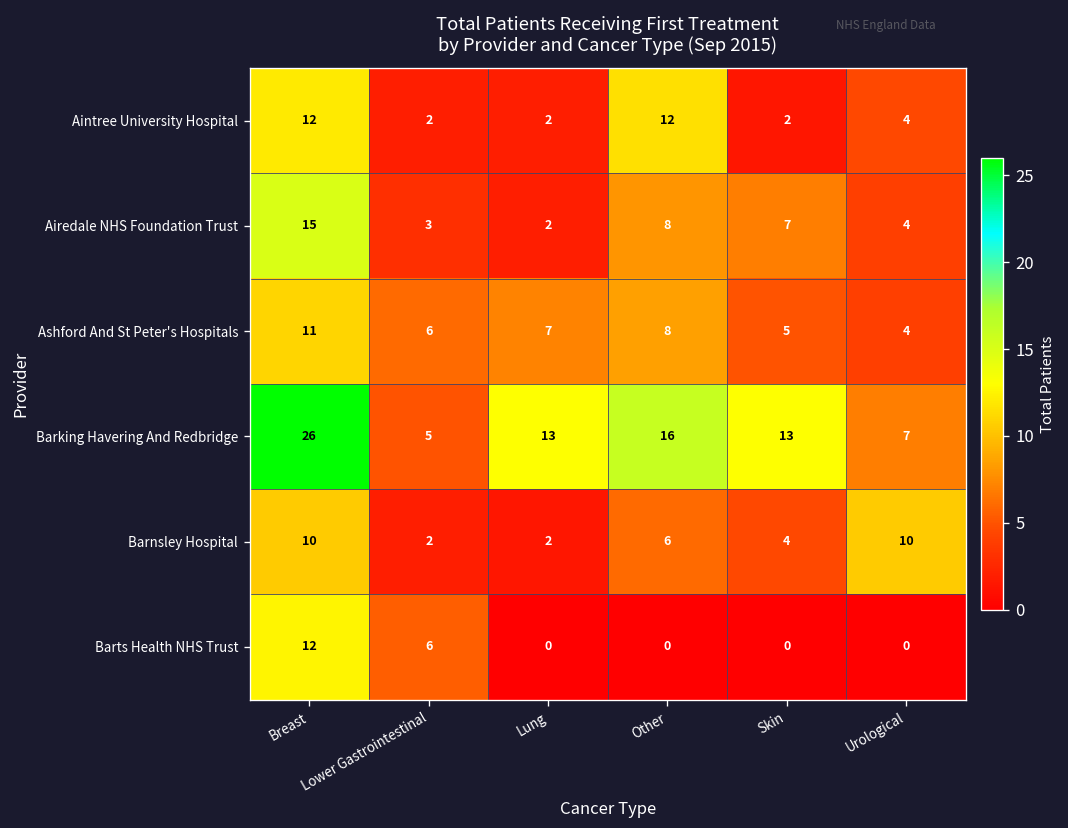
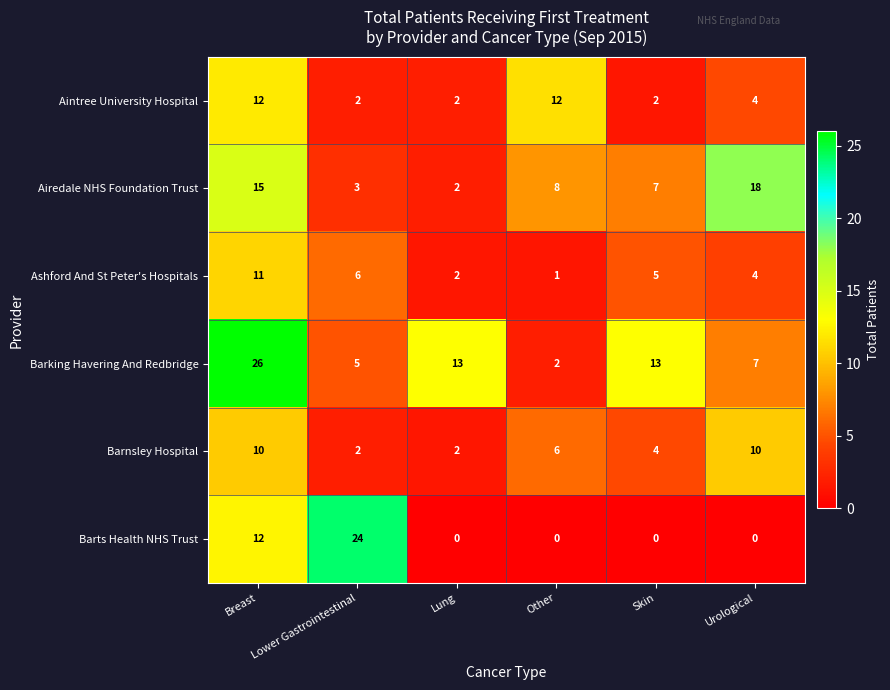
  {
    "Aintree University Hospital": {
      "Breast": 12,
      "Lower Gastrointestinal": 2,
      "Lung": 2,
      "Other": 12,
      "Skin": 2,
      "Urological": 4
    },
    "Airedale NHS Foundation Trust": {
      "Breast": 15,
      "Lower Gastrointestinal": 3,
      "Lung": 2,
      "Other": 8,
      "Skin": 7,
-     "Urological": 4
+     "Urological": 18
    },
    "Ashford And St Peter's Hospitals": {
      "Breast": 11,
      "Lower Gastrointestinal": 6,
-     "Lung": 7,
-     "Other": 8,
+     "Lung": 2,
+     "Other": 1,
      "Skin": 5,
      "Urological": 4
    },
    "Barking Havering And Redbridge": {
      "Breast": 26,
      "Lower Gastrointestinal": 5,
      "Lung": 13,
-     "Other": 16,
+     "Other": 2,
      "Skin": 13,
      "Urological": 7
    },
    "Barnsley Hospital": {
      "Breast": 10,
      "Lower Gastrointestinal": 2,
      "Lung": 2,
      "Other": 6,
      "Skin": 4,
      "Urological": 10
    },
    "Barts Health NHS Trust": {
      "Breast": 12,
-     "Lower Gastrointestinal": 6,
+     "Lower Gastrointestinal": 24,
      "Lung": 0,
      "Other": 0,
      "Skin": 0,
      "Urological": 0
    }
  }
